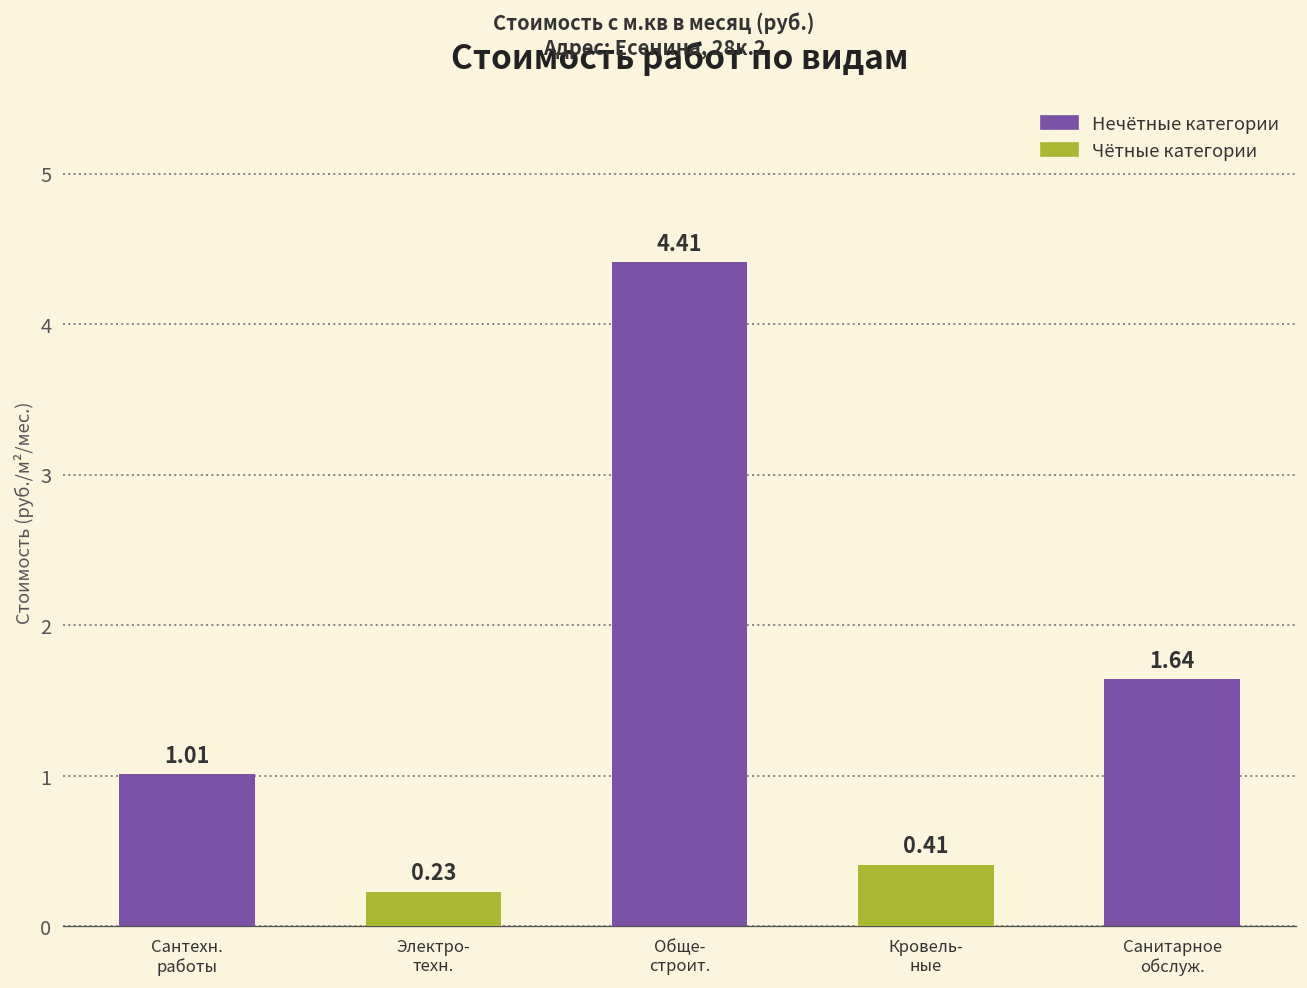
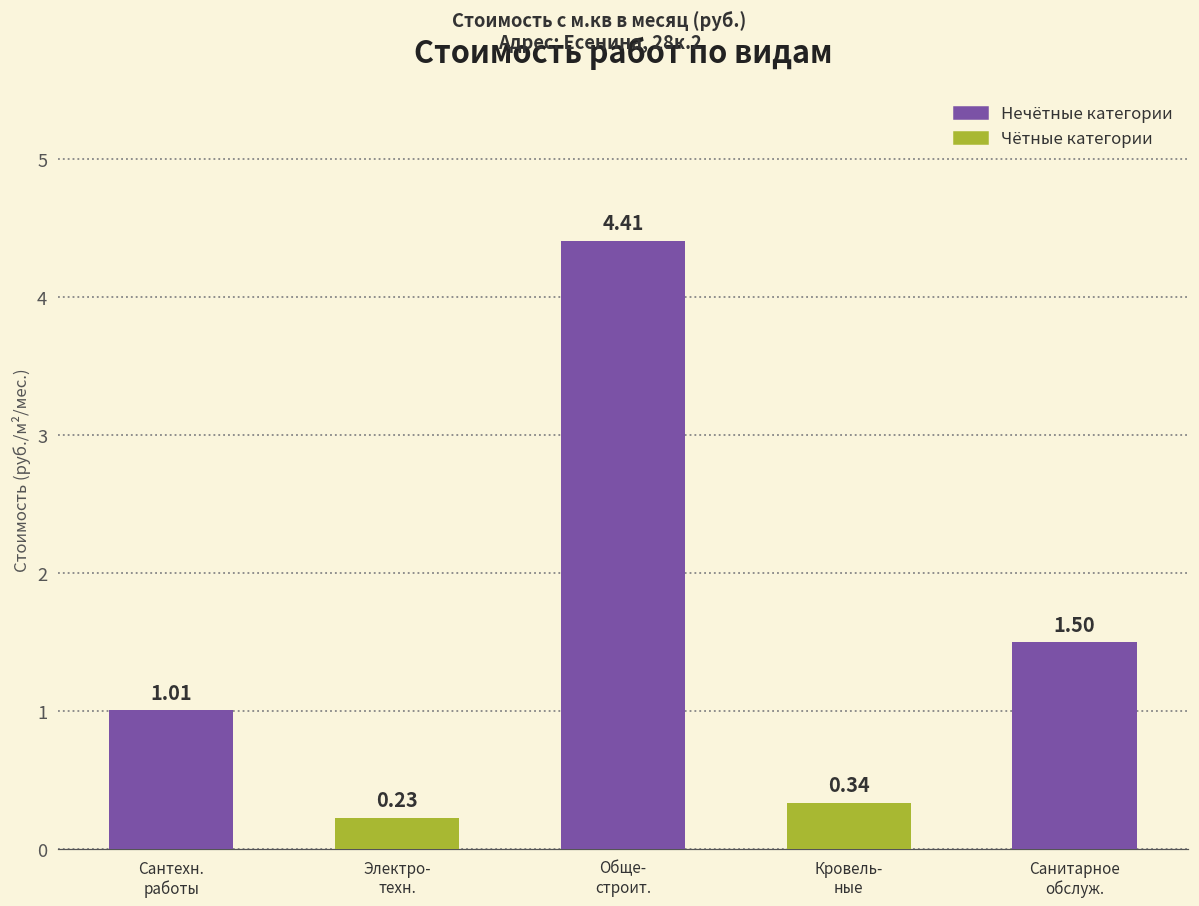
  {
    "Сантехн. работы": 1.01,
    "Электро- техн.": 0.23,
    "Обще- строит.": 4.41,
-   "Кровель- ные": 0.41,
-   "Санитарное обслуж.": 1.64
+   "Кровель- ные": 0.34,
+   "Санитарное обслуж.": 1.50
  }
